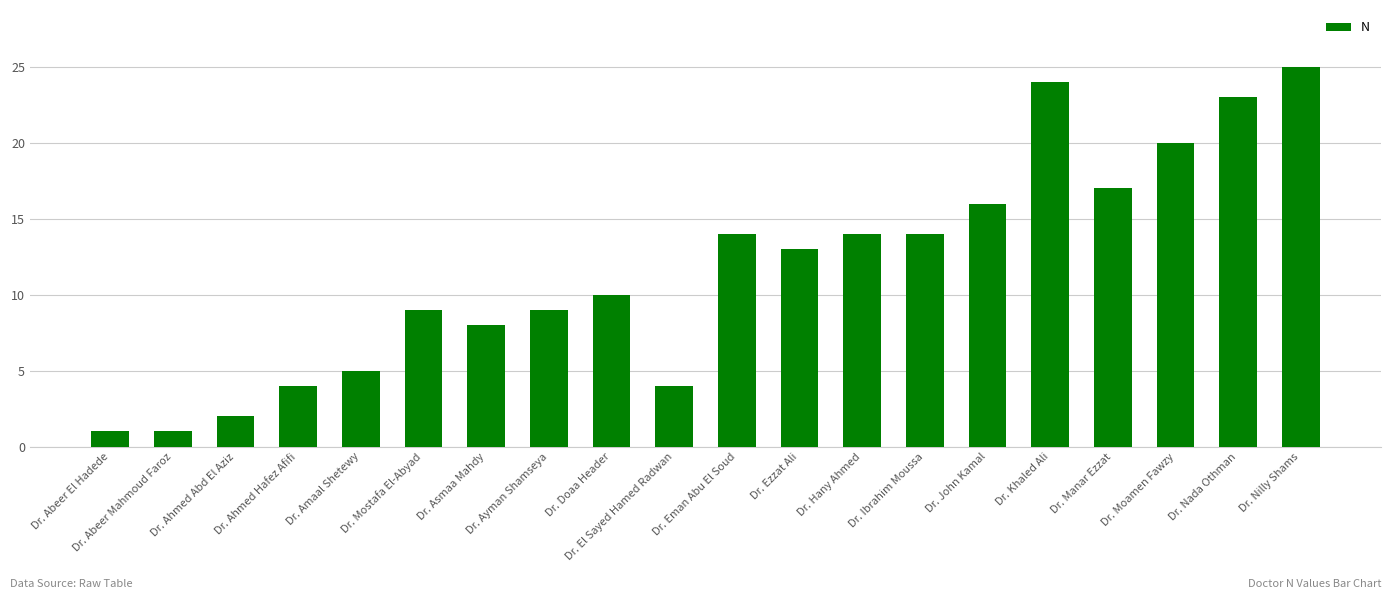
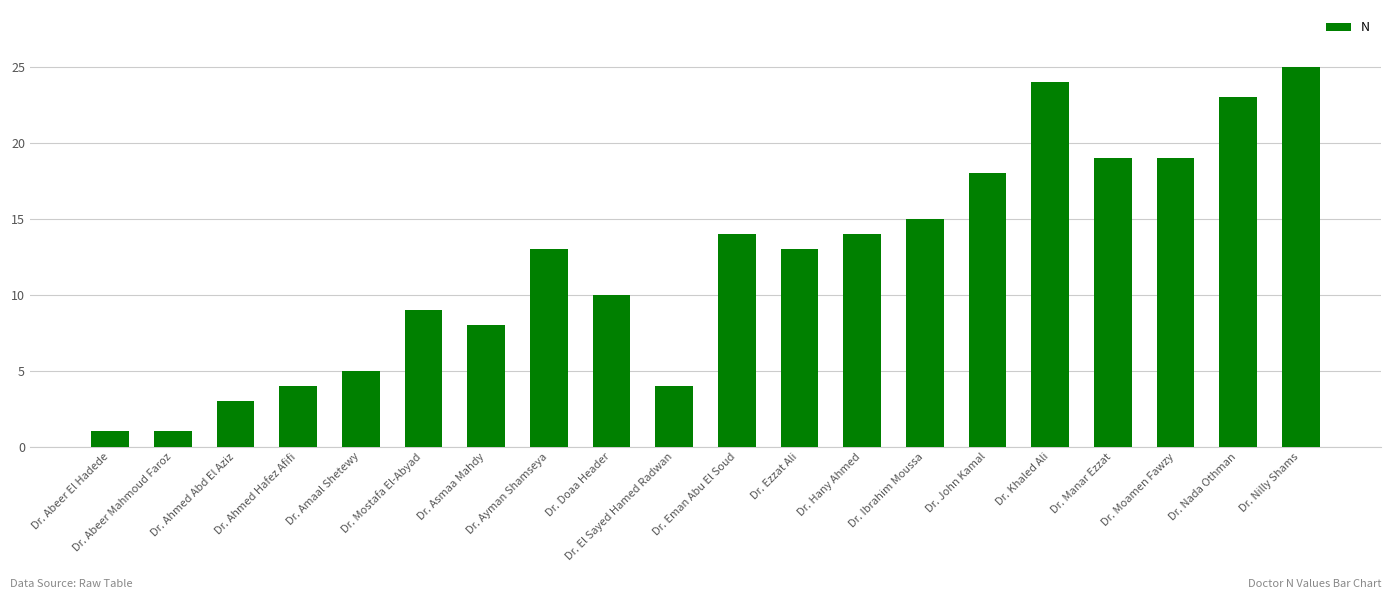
  {
    "Dr. Abeer El Hadede": 1,
    "Dr. Abeer Mahmoud Faroz": 1,
-   "Dr. Ahmed Abd El Aziz": 2,
+   "Dr. Ahmed Abd El Aziz": 3,
    "Dr. Ahmed Hafez Afifi": 4,
    "Dr. Amaal Shetewy": 5,
    "Dr. Mostafa El-Abyad": 9,
    "Dr. Asmaa Mahdy": 8,
-   "Dr. Ayman Shamseya": 9,
+   "Dr. Ayman Shamseya": 13,
    "Dr. Doaa Header": 10,
    "Dr. El Sayed Hamed Radwan": 4,
    "Dr. Eman Abu El Soud": 14,
    "Dr. Ezzat Ali": 13,
    "Dr. Hany Ahmed": 14,
-   "Dr. Ibrahim Moussa": 14,
-   "Dr. John Kamal": 16,
+   "Dr. Ibrahim Moussa": 15,
+   "Dr. John Kamal": 18,
    "Dr. Khaled Ali": 24,
-   "Dr. Manar Ezzat": 17,
-   "Dr. Moamen Fawzy": 20,
+   "Dr. Manar Ezzat": 19,
+   "Dr. Moamen Fawzy": 19,
    "Dr. Nada Othman": 23,
    "Dr. Nilly Shams": 25
  }
